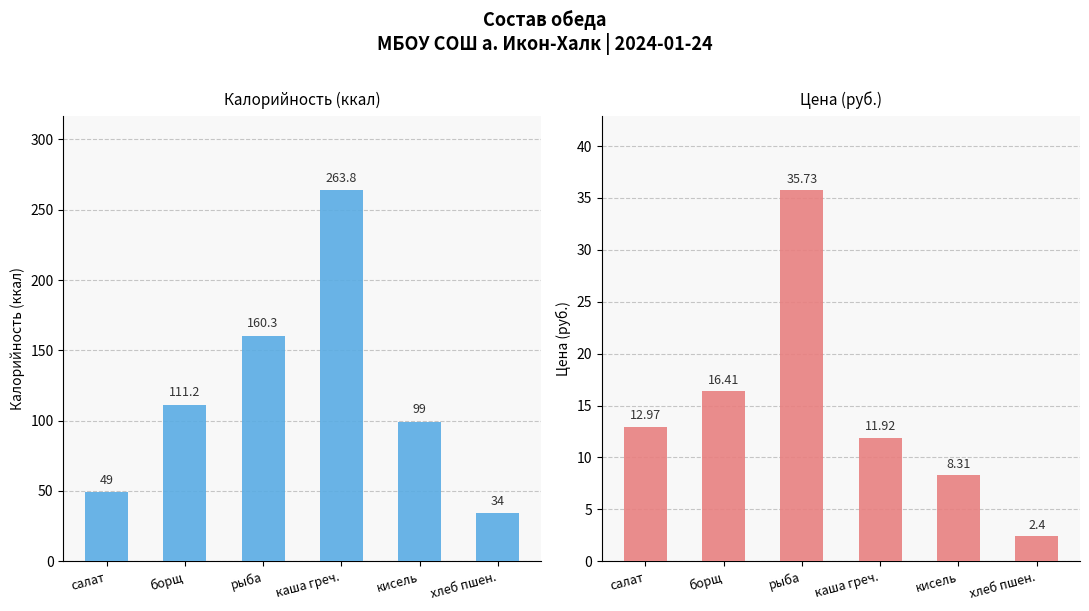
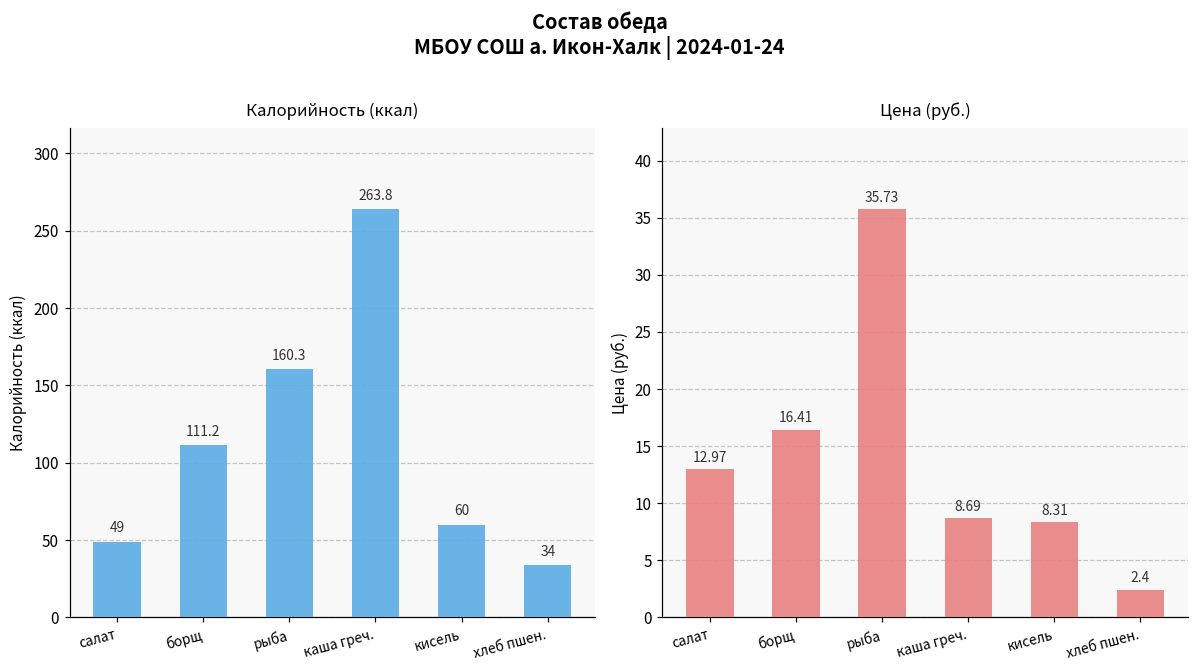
  {
    "Калорийность (ккал)": {
      "салат": 49,
      "борщ": 111.2,
      "рыба": 160.3,
      "каша греч.": 263.8,
-     "кисель": 99,
+     "кисель": 60,
      "хлеб пшен.": 34
    },
    "Цена (руб.)": {
      "салат": 12.97,
      "борщ": 16.41,
      "рыба": 35.73,
-     "каша греч.": 11.92,
+     "каша греч.": 8.69,
      "кисель": 8.31,
      "хлеб пшен.": 2.4
    }
  }
